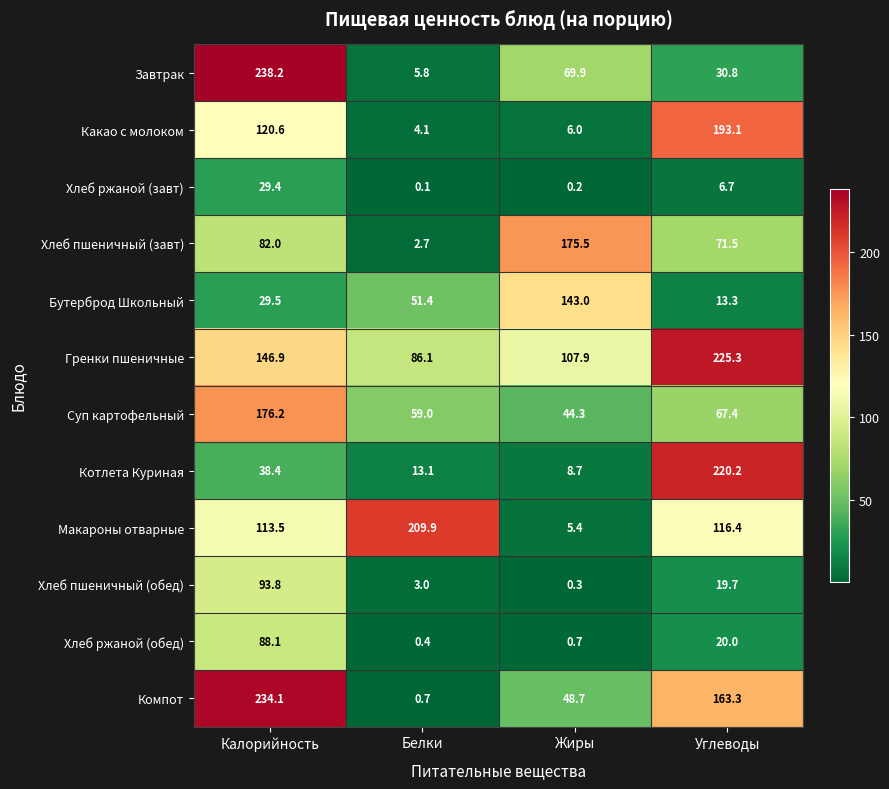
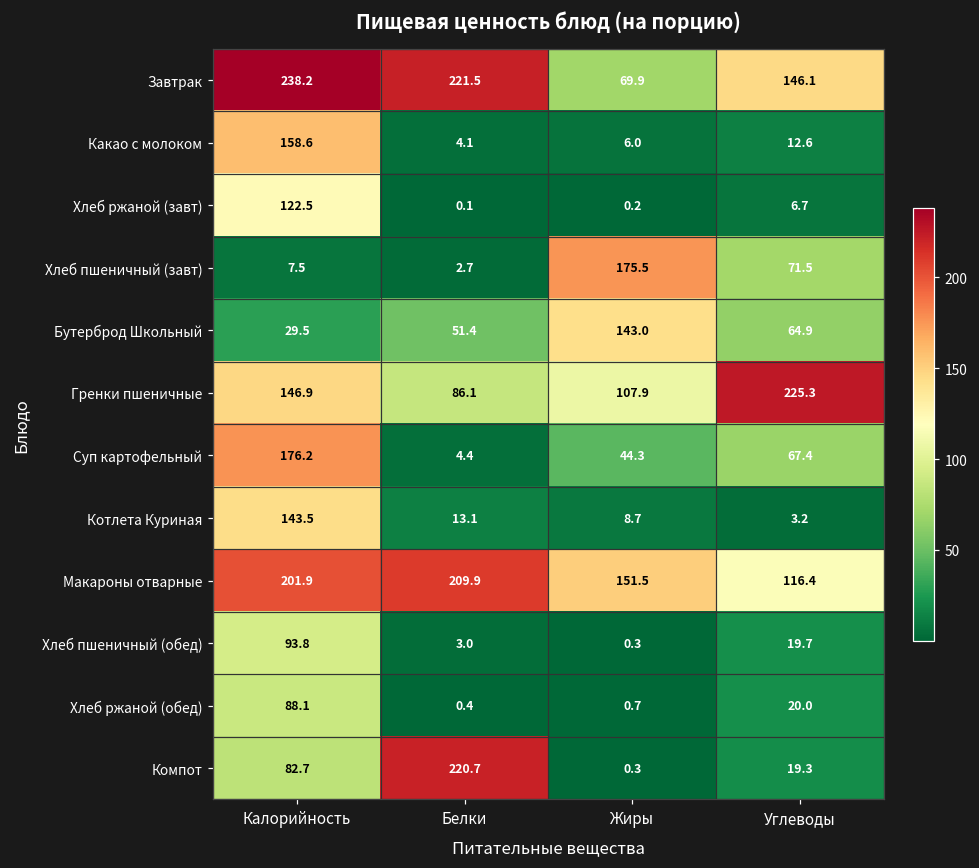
  {
    "Завтрак": {
      "Калорийность": 238.2,
-     "Белки": 5.8,
+     "Белки": 221.5,
      "Жиры": 69.9,
-     "Углеводы": 30.8
+     "Углеводы": 146.1
    },
    "Какао с молоком": {
-     "Калорийность": 120.6,
+     "Калорийность": 158.6,
      "Белки": 4.1,
      "Жиры": 6.0,
-     "Углеводы": 193.1
+     "Углеводы": 12.6
    },
    "Хлеб ржаной (завт)": {
-     "Калорийность": 29.4,
+     "Калорийность": 122.5,
      "Белки": 0.1,
      "Жиры": 0.2,
      "Углеводы": 6.7
    },
    "Хлеб пшеничный (завт)": {
-     "Калорийность": 82.0,
+     "Калорийность": 7.5,
      "Белки": 2.7,
      "Жиры": 175.5,
      "Углеводы": 71.5
    },
    "Бутерброд Школьный": {
      "Калорийность": 29.5,
      "Белки": 51.4,
      "Жиры": 143.0,
-     "Углеводы": 13.3
+     "Углеводы": 64.9
    },
    "Гренки пшеничные": {
      "Калорийность": 146.9,
      "Белки": 86.1,
      "Жиры": 107.9,
      "Углеводы": 225.3
    },
    "Суп картофельный": {
      "Калорийность": 176.2,
-     "Белки": 59.0,
+     "Белки": 4.4,
      "Жиры": 44.3,
      "Углеводы": 67.4
    },
    "Котлета Куриная": {
-     "Калорийность": 38.4,
+     "Калорийность": 143.5,
      "Белки": 13.1,
      "Жиры": 8.7,
-     "Углеводы": 220.2
+     "Углеводы": 3.2
    },
    "Макароны отварные": {
-     "Калорийность": 113.5,
+     "Калорийность": 201.9,
      "Белки": 209.9,
-     "Жиры": 5.4,
+     "Жиры": 151.5,
      "Углеводы": 116.4
    },
    "Хлеб пшеничный (обед)": {
      "Калорийность": 93.8,
      "Белки": 3.0,
      "Жиры": 0.3,
      "Углеводы": 19.7
    },
    "Хлеб ржаной (обед)": {
      "Калорийность": 88.1,
      "Белки": 0.4,
      "Жиры": 0.7,
      "Углеводы": 20.0
    },
    "Компот": {
-     "Калорийность": 234.1,
-     "Белки": 0.7,
-     "Жиры": 48.7,
-     "Углеводы": 163.3
+     "Калорийность": 82.7,
+     "Белки": 220.7,
+     "Жиры": 0.3,
+     "Углеводы": 19.3
    }
  }
